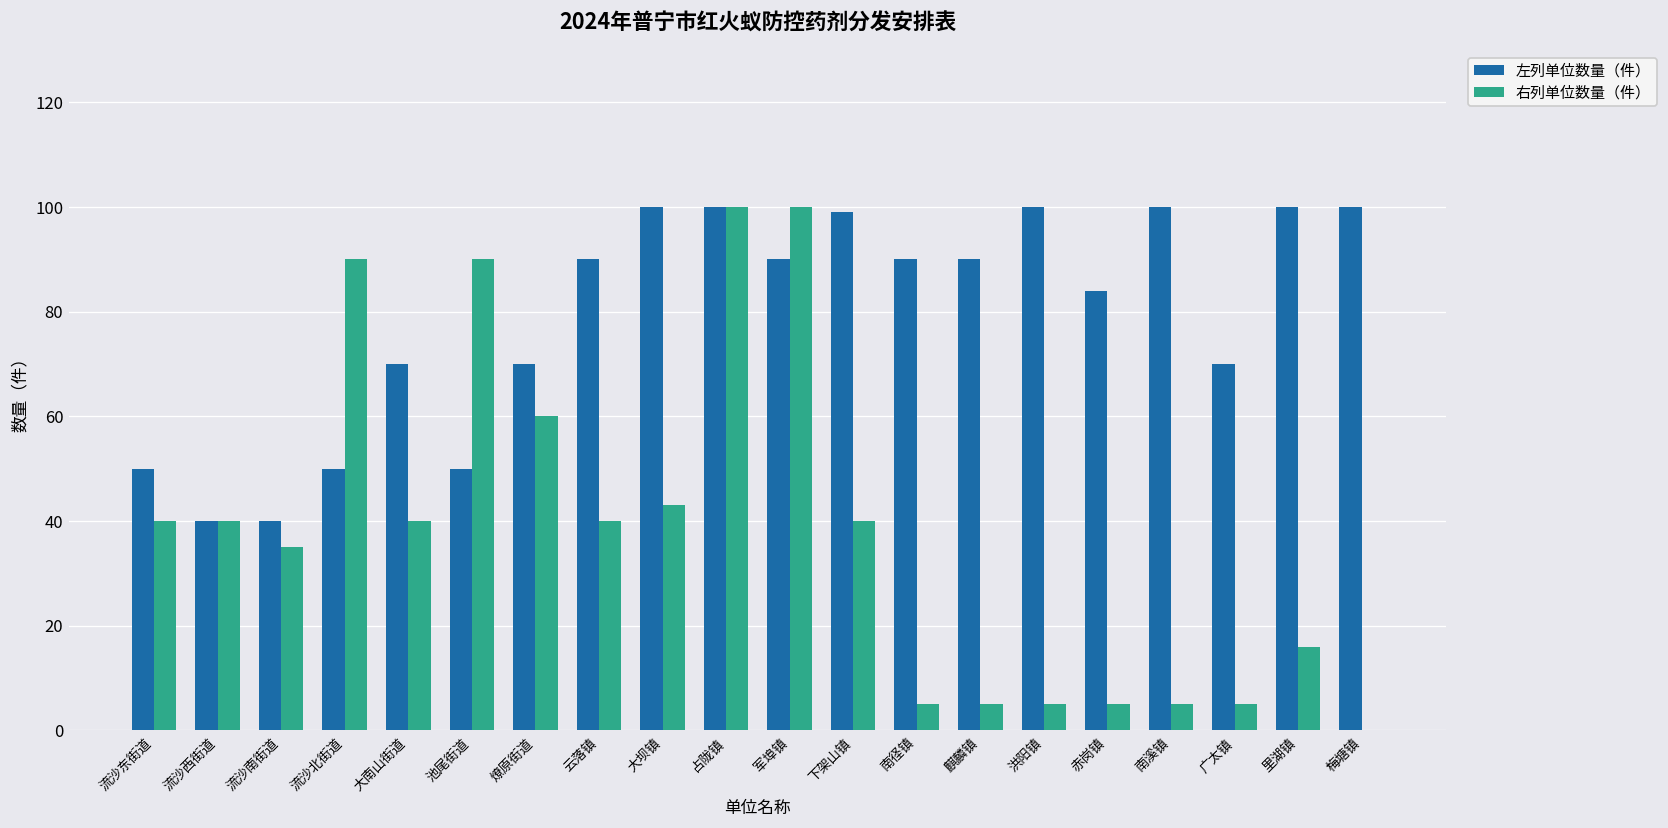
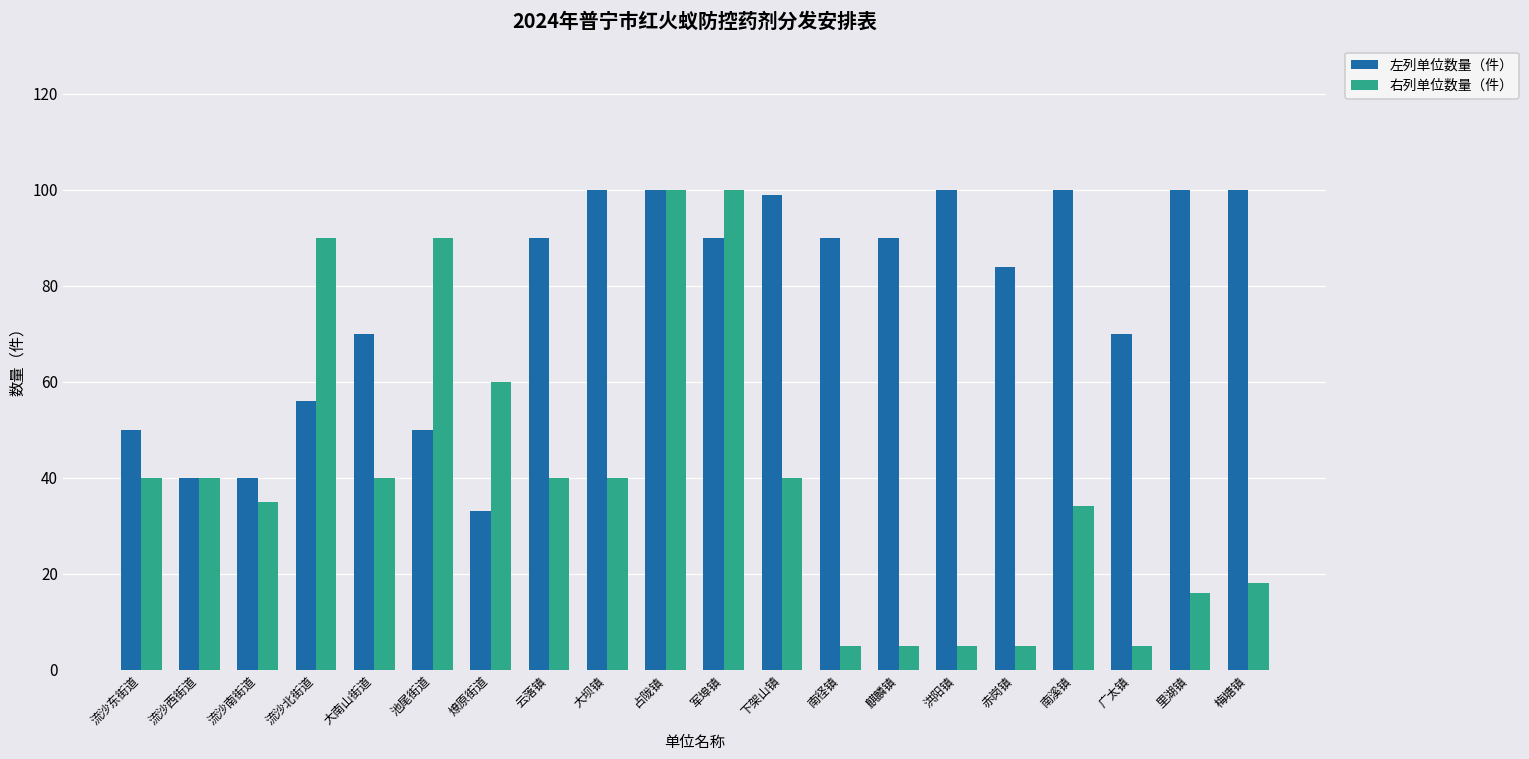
  {
    "左列单位数量（件）": {
      "流沙东街道": 50,
      "流沙西街道": 40,
      "流沙南街道": 40,
-     "流沙北街道": 50,
+     "流沙北街道": 56,
      "大南山街道": 70,
      "池尾街道": 50,
-     "燎原街道": 70,
+     "燎原街道": 33,
      "云落镇": 90,
      "大坝镇": 100,
      "占陇镇": 100,
      "军埠镇": 90,
      "下架山镇": 99,
      "南径镇": 90,
      "麒麟镇": 90,
      "洪阳镇": 100,
      "赤岗镇": 84,
      "南溪镇": 100,
      "广太镇": 70,
      "里湖镇": 100,
      "梅塘镇": 100
    },
    "右列单位数量（件）": {
      "流沙东街道": 40,
      "流沙西街道": 40,
      "流沙南街道": 35,
      "流沙北街道": 90,
      "大南山街道": 40,
      "池尾街道": 90,
      "燎原街道": 60,
      "云落镇": 40,
-     "大坝镇": 43,
+     "大坝镇": 40,
      "占陇镇": 100,
      "军埠镇": 100,
      "下架山镇": 40,
      "南径镇": 5,
      "麒麟镇": 5,
      "洪阳镇": 5,
      "赤岗镇": 5,
-     "南溪镇": 5,
+     "南溪镇": 34,
      "广太镇": 5,
      "里湖镇": 16,
-     "梅塘镇": 0
+     "梅塘镇": 18
    }
  }
